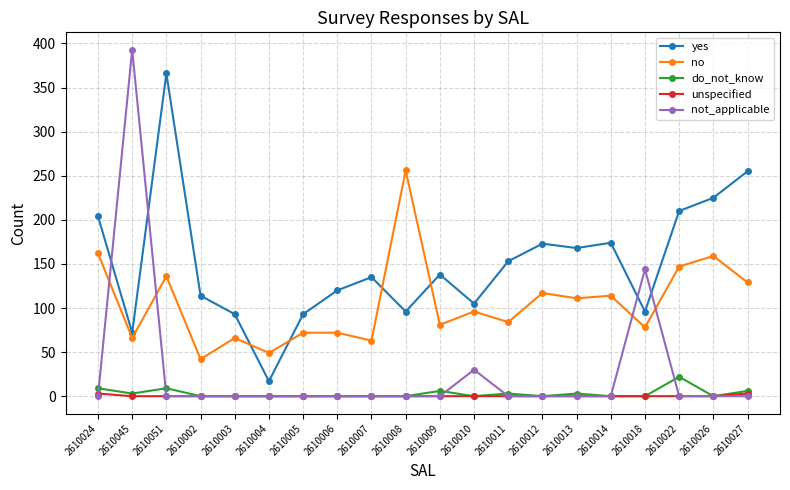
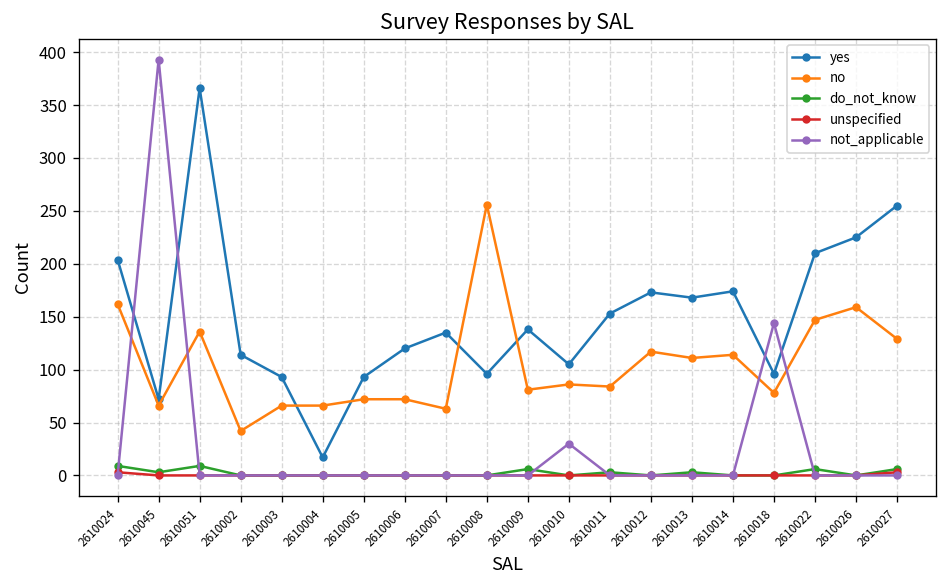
  {
    "yes": {
      "2610024": 200,
      "2610045": 70,
      "2610051": 370,
      "2610002": 110,
      "2610003": 90,
      "2610004": 20,
      "2610005": 90,
      "2610006": 120,
      "2610007": 140,
      "2610008": 100,
      "2610009": 140,
      "2610010": 110,
      "2610011": 150,
      "2610012": 170,
      "2610013": 170,
      "2610014": 170,
      "2610018": 100,
      "2610022": 210,
      "2610026": 230,
      "2610027": 260
    },
    "no": {
      "2610024": 160,
      "2610045": 70,
      "2610051": 140,
      "2610002": 40,
      "2610003": 70,
-     "2610004": 50,
+     "2610004": 70,
      "2610005": 70,
      "2610006": 70,
      "2610007": 60,
      "2610008": 260,
      "2610009": 80,
-     "2610010": 100,
+     "2610010": 90,
      "2610011": 80,
      "2610012": 120,
      "2610013": 110,
      "2610014": 110,
      "2610018": 80,
      "2610022": 150,
      "2610026": 160,
      "2610027": 130
    },
    "do_not_know": {
      "2610024": 10,
      "2610045": 0,
      "2610051": 10,
      "2610009": 10,
      "2610011": 0,
      "2610013": 0,
-     "2610022": 20,
+     "2610022": 10,
      "2610027": 10
    },
    "unspecified": {
      "2610024": 0,
      "2610045": 0,
      "2610027": 0
    },
    "not_applicable": {
      "2610024": 0,
      "2610045": 390,
      "2610010": 30,
      "2610018": 140,
      "2610027": 0
    }
  }
